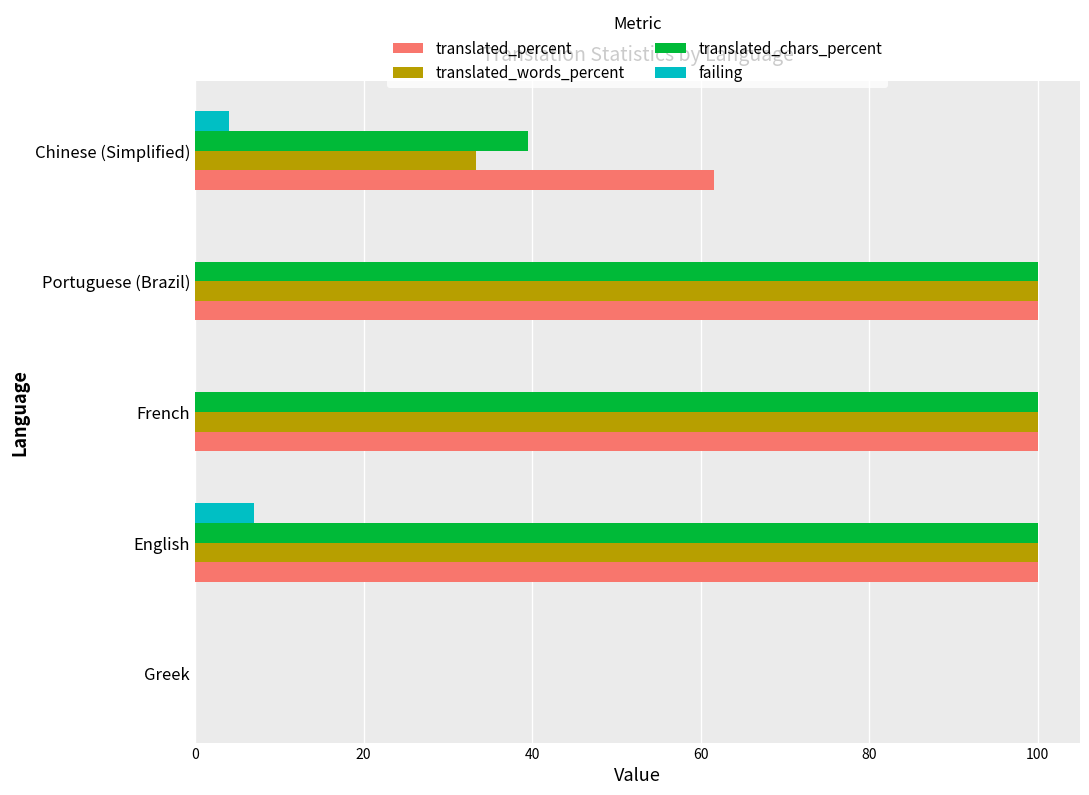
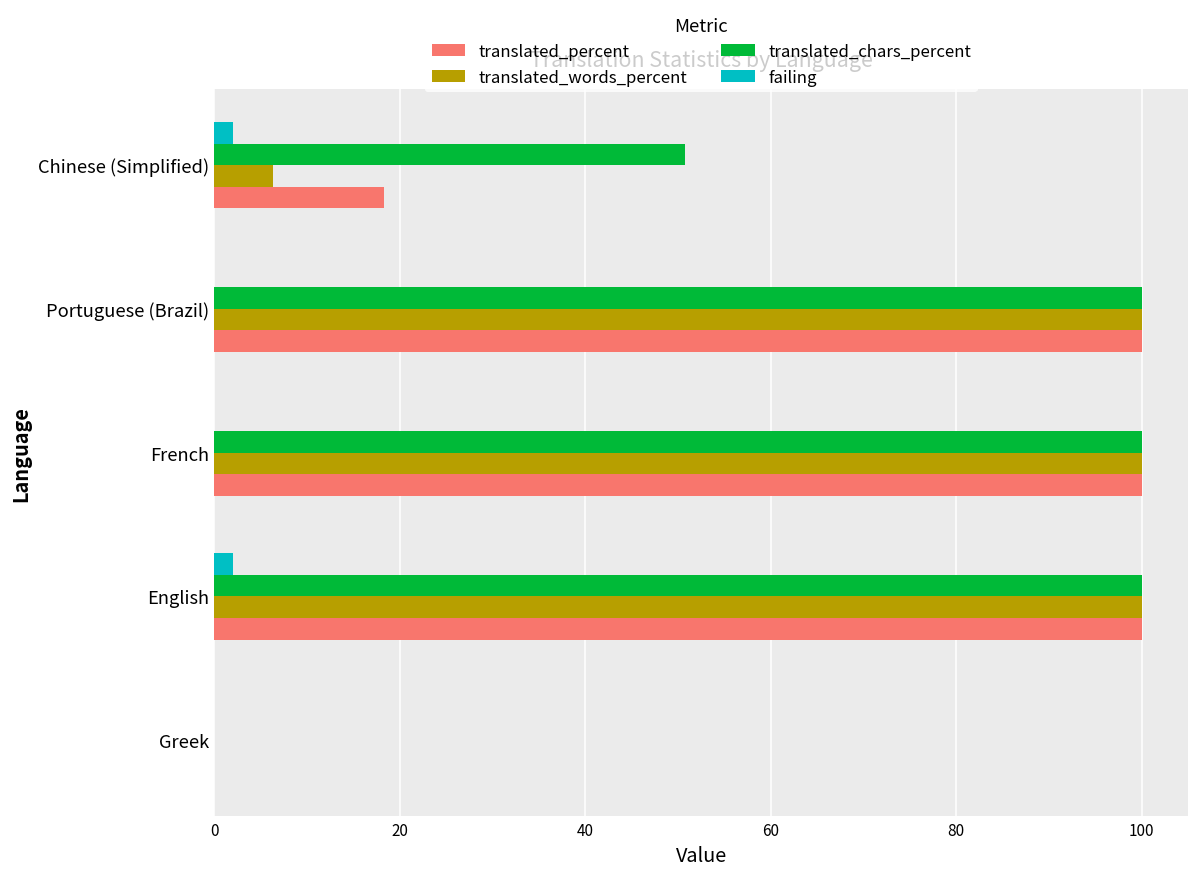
  {
    "translated_percent": {
-     "Chinese (Simplified)": 62,
+     "Chinese (Simplified)": 18,
      "Portuguese (Brazil)": 100,
      "French": 100,
      "English": 100,
      "Greek": 0
    },
    "translated_words_percent": {
-     "Chinese (Simplified)": 33,
+     "Chinese (Simplified)": 6,
      "Portuguese (Brazil)": 100,
      "French": 100,
      "English": 100,
      "Greek": 0
    },
    "translated_chars_percent": {
-     "Chinese (Simplified)": 40,
+     "Chinese (Simplified)": 51,
      "Portuguese (Brazil)": 100,
      "French": 100,
      "English": 100,
      "Greek": 0
    },
    "failing": {
-     "Chinese (Simplified)": 4,
+     "Chinese (Simplified)": 2,
      "Portuguese (Brazil)": 0,
      "French": 0,
-     "English": 7,
+     "English": 2,
      "Greek": 0
    }
  }
